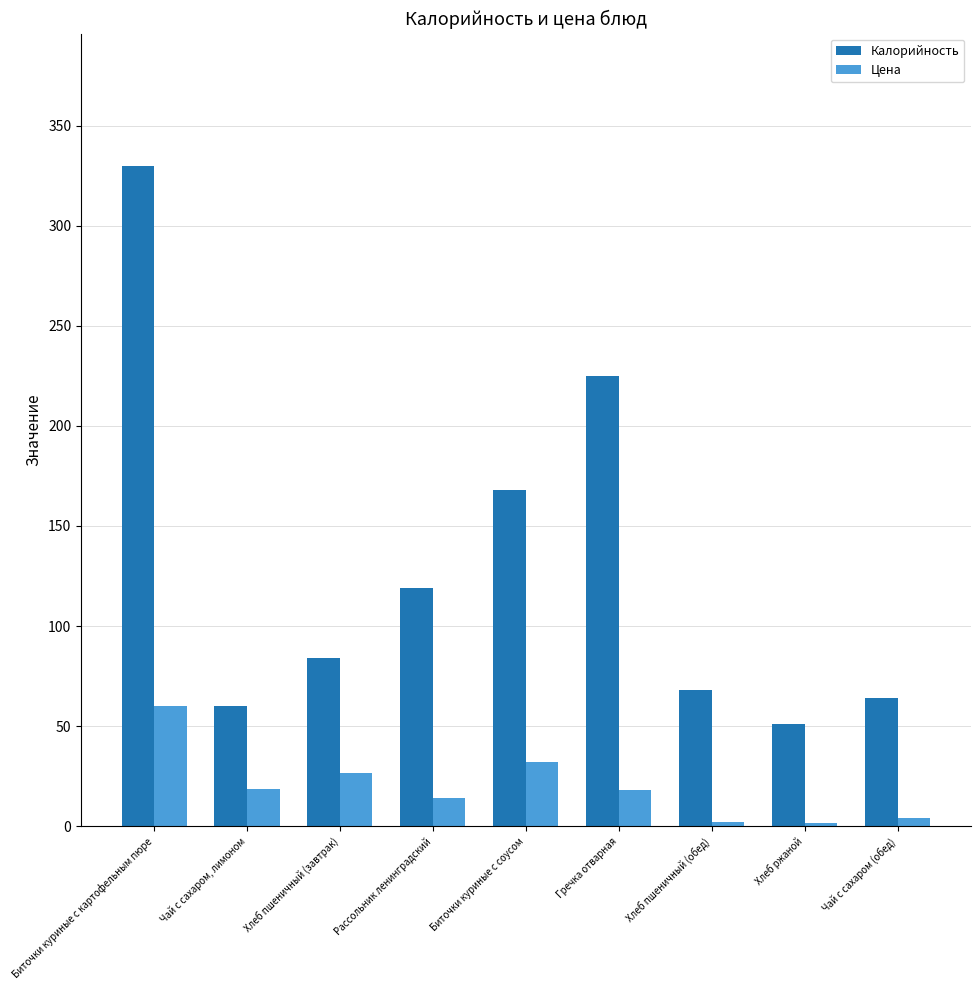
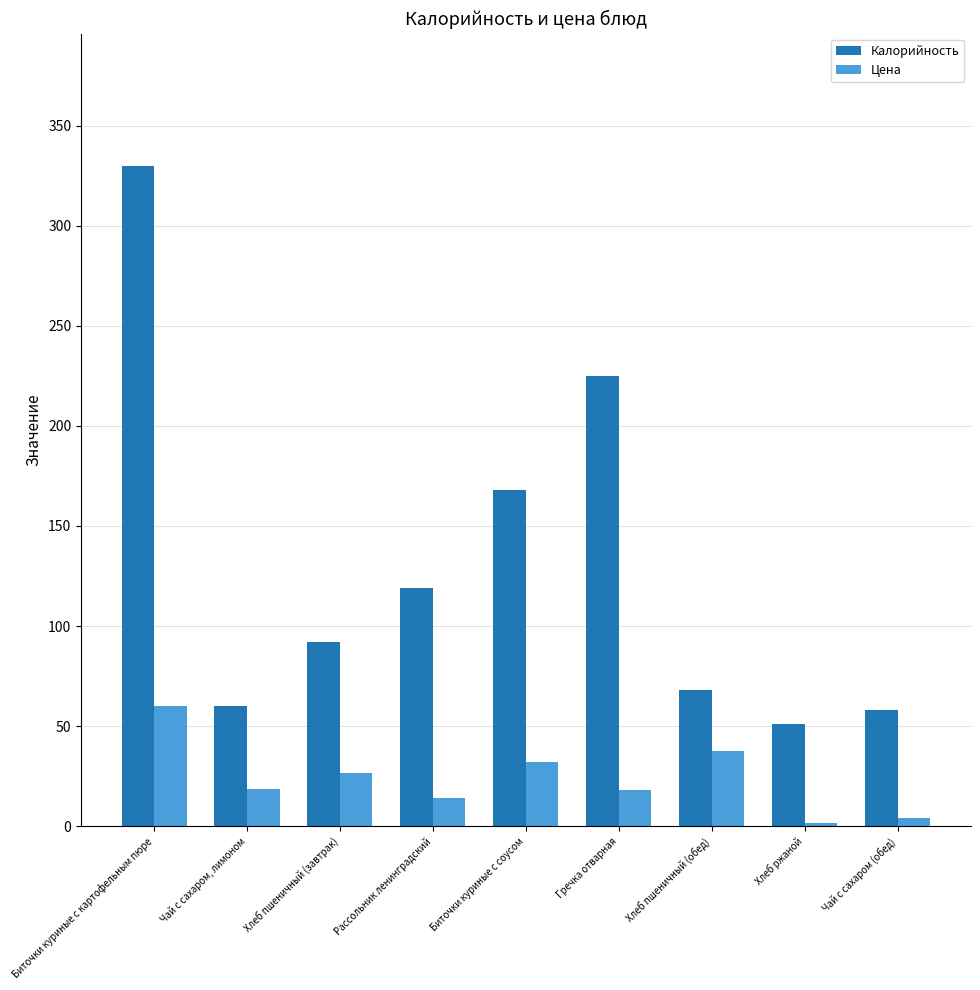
  {
    "Калорийность": {
      "Биточки куриные с картофельным пюре": 330,
      "Чай с сахаром, лимоном": 60,
-     "Хлеб пшеничный (завтрак)": 84,
+     "Хлеб пшеничный (завтрак)": 92,
      "Рассольник ленинградский": 119,
      "Биточки куриные с соусом": 168,
      "Гречка отварная": 225,
      "Хлеб пшеничный (обед)": 68,
      "Хлеб ржаной": 51,
-     "Чай с сахаром (обед)": 64
+     "Чай с сахаром (обед)": 58
    },
    "Цена": {
      "Биточки куриные с картофельным пюре": 60,
      "Чай с сахаром, лимоном": 19,
      "Хлеб пшеничный (завтрак)": 27,
      "Рассольник ленинградский": 14,
      "Биточки куриные с соусом": 32,
      "Гречка отварная": 18,
-     "Хлеб пшеничный (обед)": 2,
+     "Хлеб пшеничный (обед)": 37,
      "Хлеб ржаной": 2,
      "Чай с сахаром (обед)": 4
    }
  }
